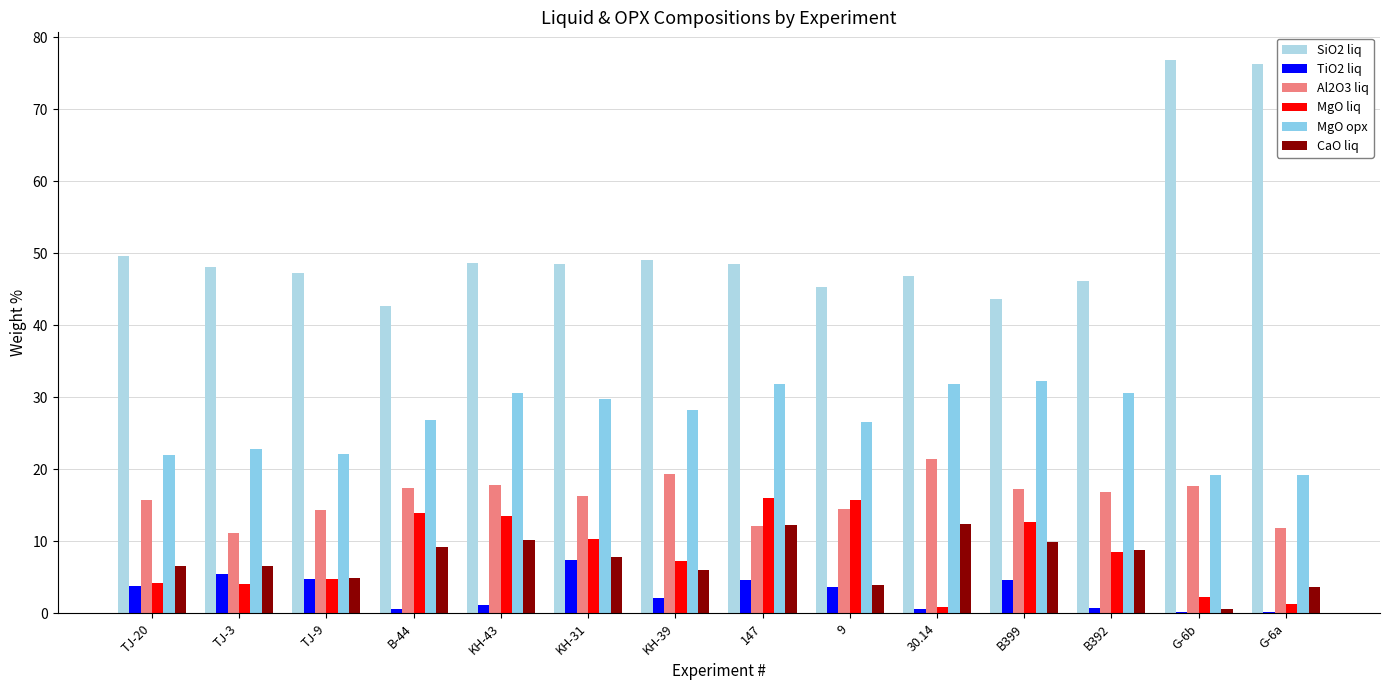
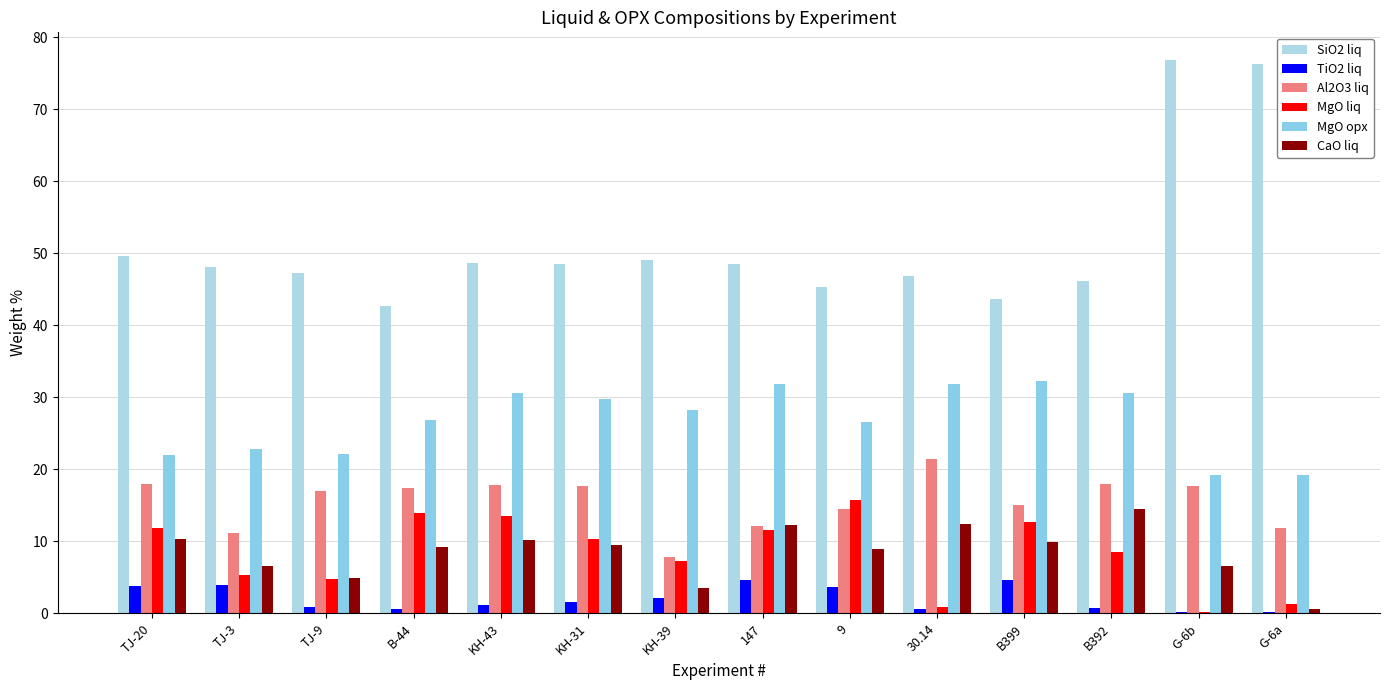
  {
    "TiO2 liq": {
      "TJ-20": 4,
-     "TJ-3": 6,
-     "TJ-9": 5,
+     "TJ-3": 4,
+     "TJ-9": 1,
      "B-44": 1,
      "KH-43": 1,
-     "KH-31": 7,
+     "KH-31": 2,
      "KH-39": 2,
      "147": 5,
      "9": 4,
      "30.14": 1,
      "B399": 5,
      "B392": 1
    },
    "Al2O3 liq": {
-     "TJ-20": 16,
+     "TJ-20": 18,
      "TJ-3": 11,
-     "TJ-9": 14,
+     "TJ-9": 17,
      "B-44": 17,
      "KH-43": 18,
-     "KH-31": 16,
-     "KH-39": 19,
+     "KH-31": 18,
+     "KH-39": 8,
      "147": 12,
      "9": 14,
      "30.14": 21,
-     "B399": 17,
-     "B392": 17,
+     "B399": 15,
+     "B392": 18,
      "G-6b": 18,
      "G-6a": 12
    },
    "MgO liq": {
-     "TJ-20": 4,
-     "TJ-3": 4,
+     "TJ-20": 12,
+     "TJ-3": 5,
      "TJ-9": 5,
      "B-44": 14,
      "KH-43": 13,
      "KH-31": 10,
      "KH-39": 7,
-     "147": 16,
+     "147": 12,
      "9": 16,
      "30.14": 1,
      "B399": 13,
      "B392": 8,
-     "G-6b": 2,
+     "G-6b": 0,
      "G-6a": 1
    },
    "CaO liq": {
-     "TJ-20": 7,
+     "TJ-20": 10,
      "TJ-3": 7,
      "TJ-9": 5,
      "B-44": 9,
      "KH-43": 10,
-     "KH-31": 8,
-     "KH-39": 6,
+     "KH-31": 9,
+     "KH-39": 4,
      "147": 12,
-     "9": 4,
+     "9": 9,
      "30.14": 12,
      "B399": 10,
-     "B392": 9,
-     "G-6b": 1,
-     "G-6a": 4
+     "B392": 15,
+     "G-6b": 7,
+     "G-6a": 1
    }
  }
